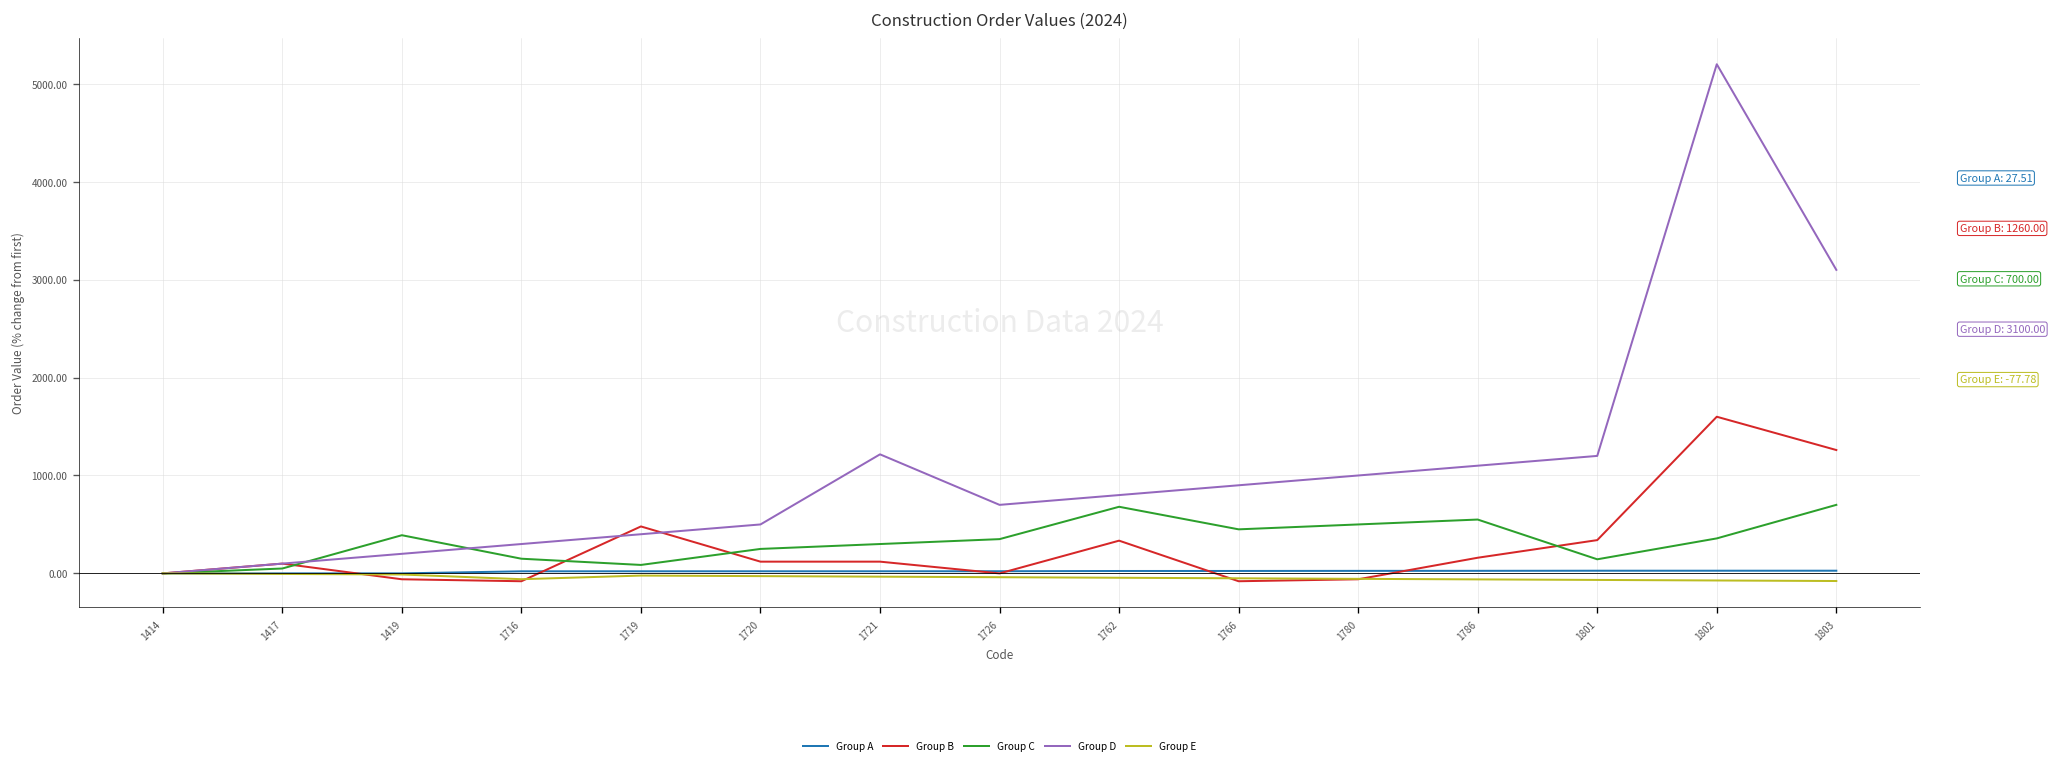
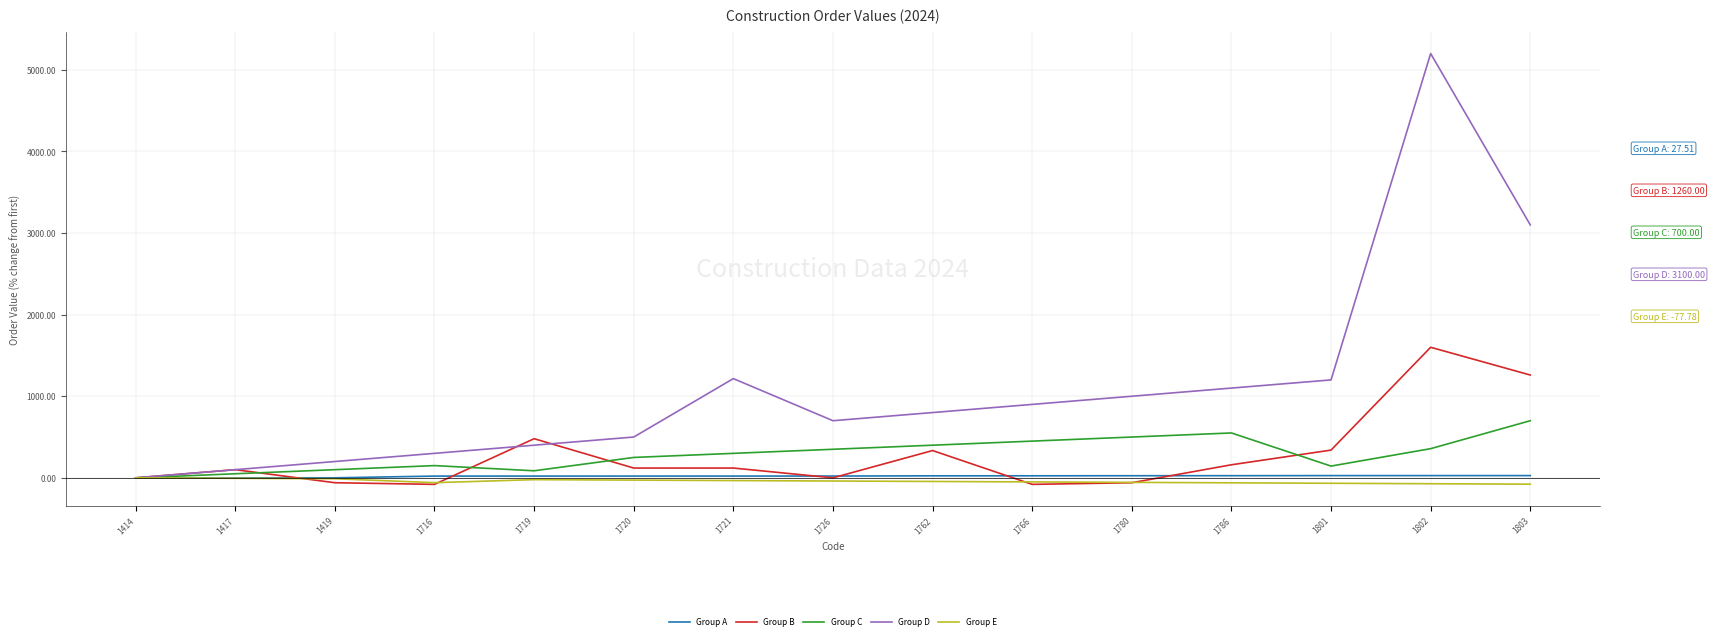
  {
    "Group A": {
      "1716": 0,
      "1719": 0,
      "1720": 0,
      "1721": 0,
      "1762": 0,
      "1766": 0,
      "1780": 0,
      "1786": 0,
      "1801": 0,
      "1802": 0,
      "1803": 0
    },
    "Group B": {
      "1419": -100,
      "1719": 500,
      "1720": 100,
      "1721": 100,
      "1762": 300,
      "1786": 200,
      "1801": 300,
      "1802": 1600,
      "1803": 1300
    },
    "Group C": {
      "1417": 100,
-     "1419": 400,
+     "1419": 100,
      "1716": 200,
      "1719": 100,
      "1720": 300,
      "1721": 300,
      "1726": 400,
-     "1762": 700,
+     "1762": 400,
      "1766": 500,
      "1780": 500,
      "1786": 600,
      "1801": 100,
      "1802": 400,
      "1803": 700
    },
    "Group D": {
      "1419": 200,
      "1716": 300,
      "1719": 400,
      "1720": 500,
      "1721": 1200,
      "1726": 700,
      "1762": 800,
      "1766": 900,
      "1780": 1000,
      "1786": 1100,
      "1801": 1200,
      "1802": 5200,
      "1803": 3100
    },
    "Group E": {
      "1719": 0,
      "1720": 0,
      "1721": 0,
      "1726": 0,
      "1762": 0,
      "1786": -100,
      "1801": -100,
      "1802": -100,
      "1803": -100
    }
  }
